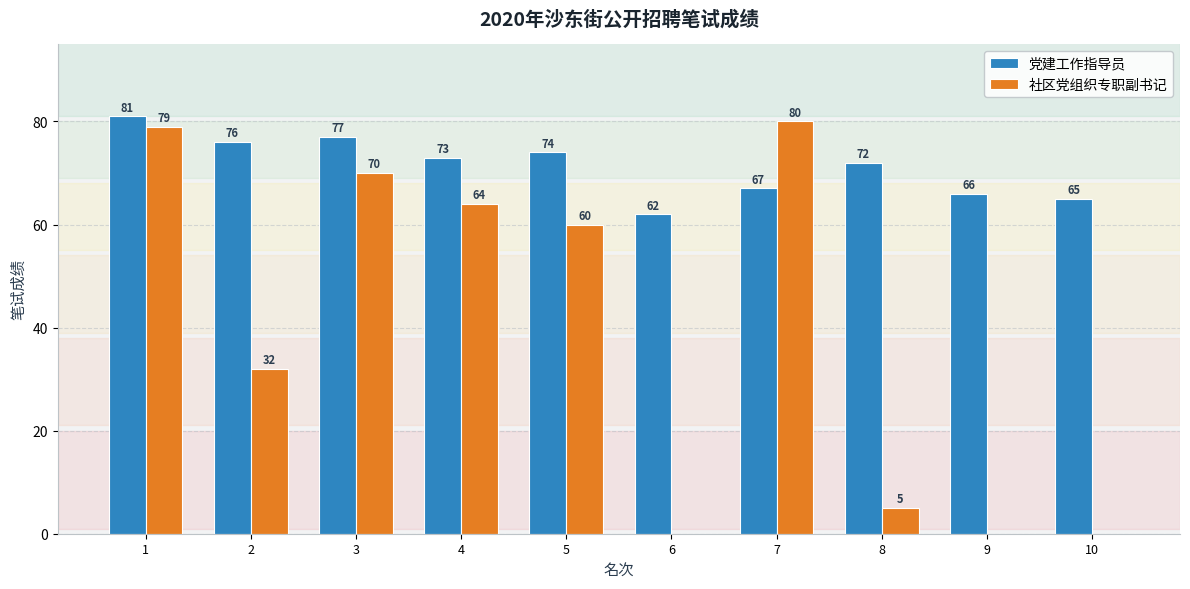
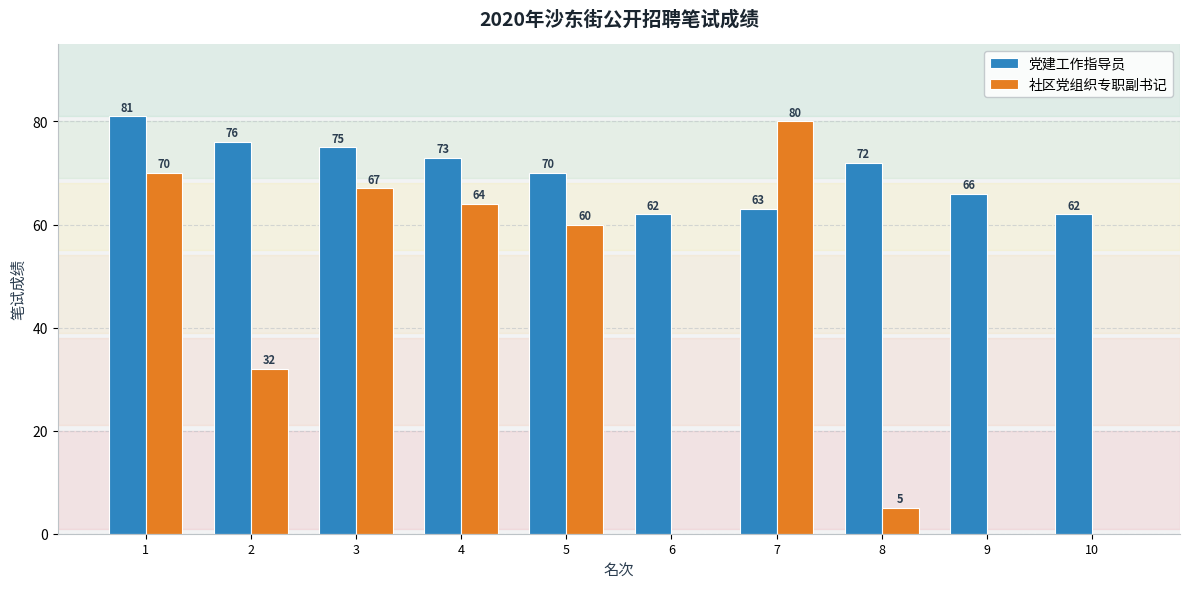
  {
    "党建工作指导员": {
      "1": 81,
      "2": 76,
-     "3": 77,
+     "3": 75,
      "4": 73,
-     "5": 74,
+     "5": 70,
      "6": 62,
-     "7": 67,
+     "7": 63,
      "8": 72,
      "9": 66,
-     "10": 65
+     "10": 62
    },
    "社区党组织专职副书记": {
-     "1": 79,
+     "1": 70,
      "2": 32,
-     "3": 70,
+     "3": 67,
      "4": 64,
      "5": 60,
      "7": 80,
      "8": 5
    }
  }
